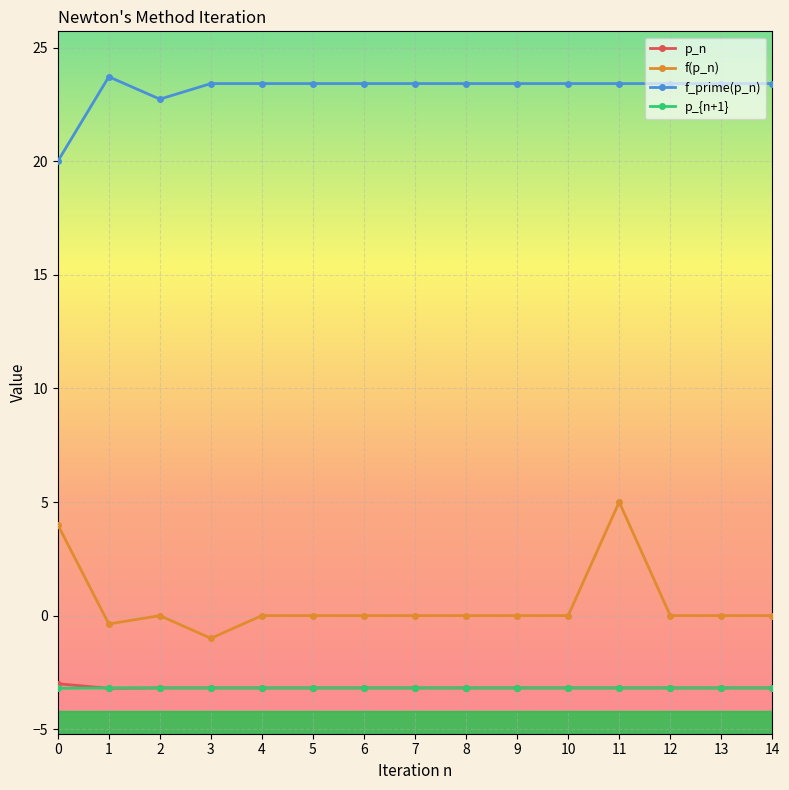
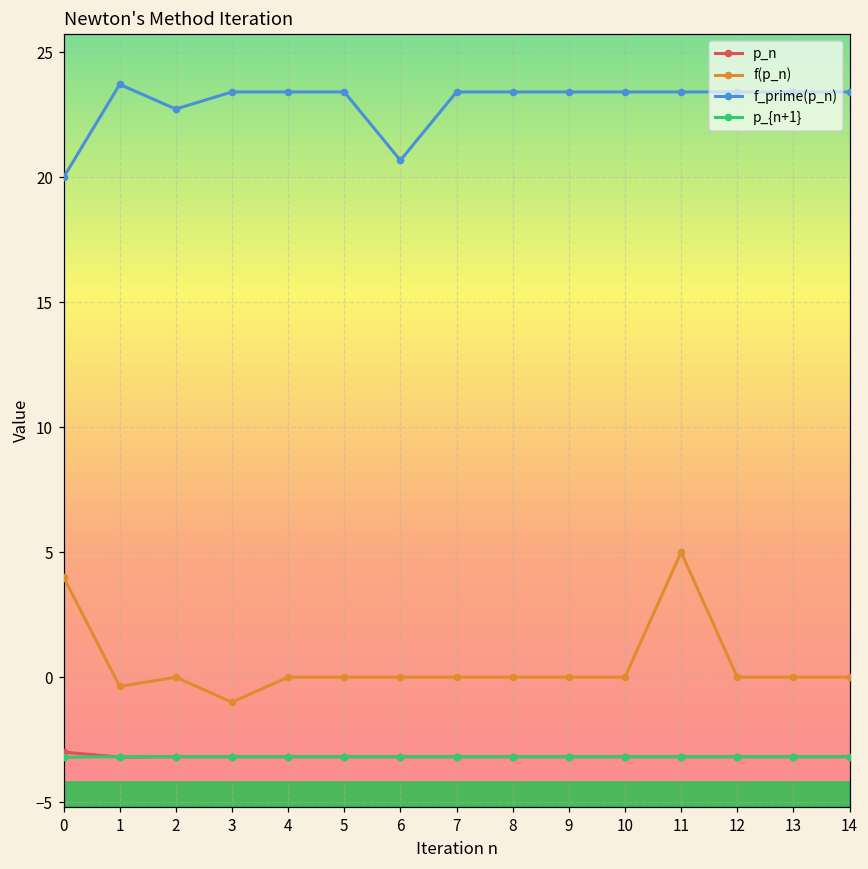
  {
    "p_n": {
      "0": -3.0
    },
    "f(p_n)": {
      "0": 4.0,
      "1": -0.4,
      "2": 0.0,
      "3": -1.0,
      "4": 0.0,
      "5": 0.0,
      "6": 0.0,
      "7": 0.0,
      "8": 0.0,
      "9": 0.0,
      "10": 0.0,
      "11": 5.0,
      "12": 0.0,
      "13": 0.0,
      "14": 0.0
    },
    "f_prime(p_n)": {
      "0": 20.0,
      "1": 23.7,
      "2": 22.7,
      "3": 23.4,
      "4": 23.4,
      "5": 23.4,
-     "6": 23.4,
+     "6": 20.7,
      "7": 23.4,
      "8": 23.4,
      "9": 23.4,
      "10": 23.4,
      "11": 23.4,
      "14": 23.4
    },
    "p_{n+1}": {
      "0": -3.2
    }
  }
